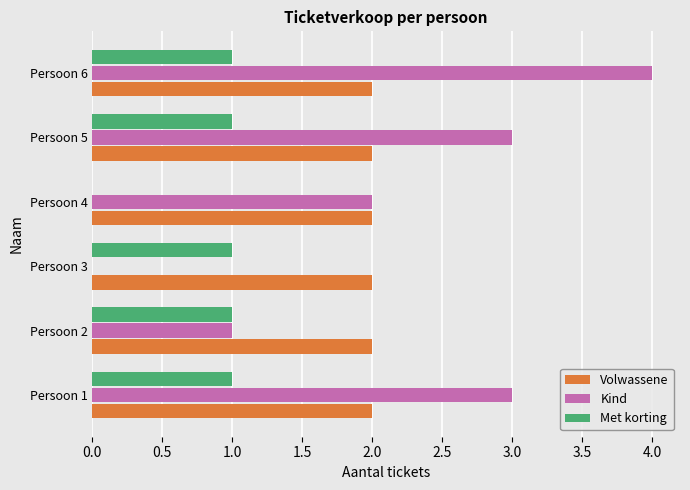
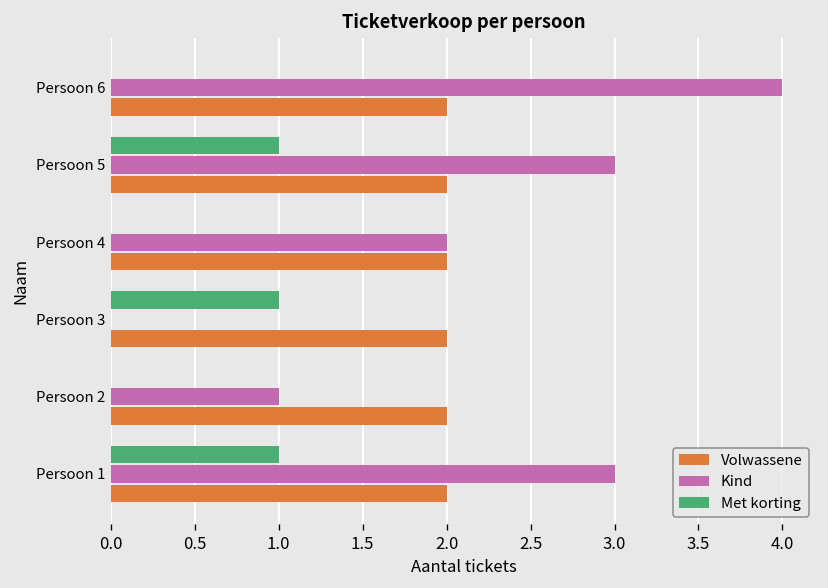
  {
    "Volwassene": {
      "Persoon 6": 2,
      "Persoon 5": 2,
      "Persoon 4": 2,
      "Persoon 3": 2,
      "Persoon 2": 2,
      "Persoon 1": 2
    },
    "Kind": {
      "Persoon 6": 4,
      "Persoon 5": 3,
      "Persoon 4": 2,
      "Persoon 3": 0,
      "Persoon 2": 1,
      "Persoon 1": 3
    },
    "Met korting": {
-     "Persoon 6": 1,
+     "Persoon 6": 0,
      "Persoon 5": 1,
      "Persoon 4": 0,
      "Persoon 3": 1,
-     "Persoon 2": 1,
+     "Persoon 2": 0,
      "Persoon 1": 1
    }
  }
